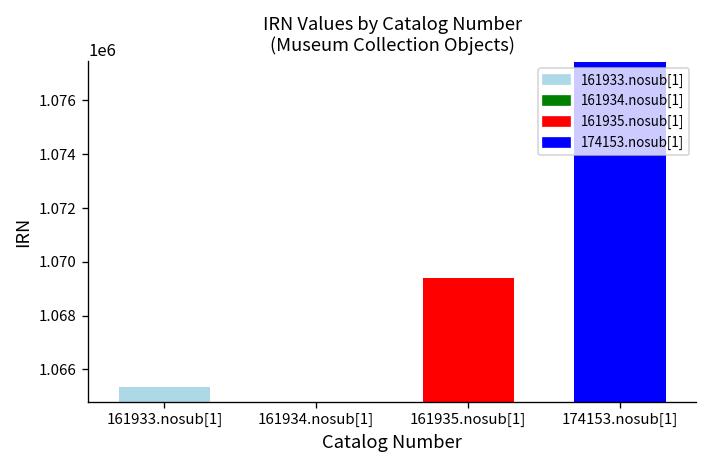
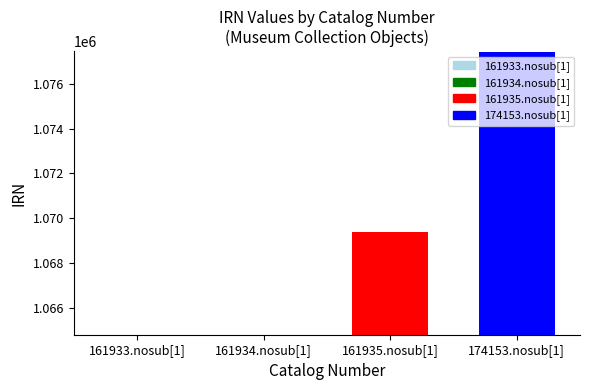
  {
-   "161933.nosub[1]": 1065300,
+   "161933.nosub[1]": 1064800,
    "161934.nosub[1]": 1064800,
    "161935.nosub[1]": 1069400,
    "174153.nosub[1]": 1077400
  }
